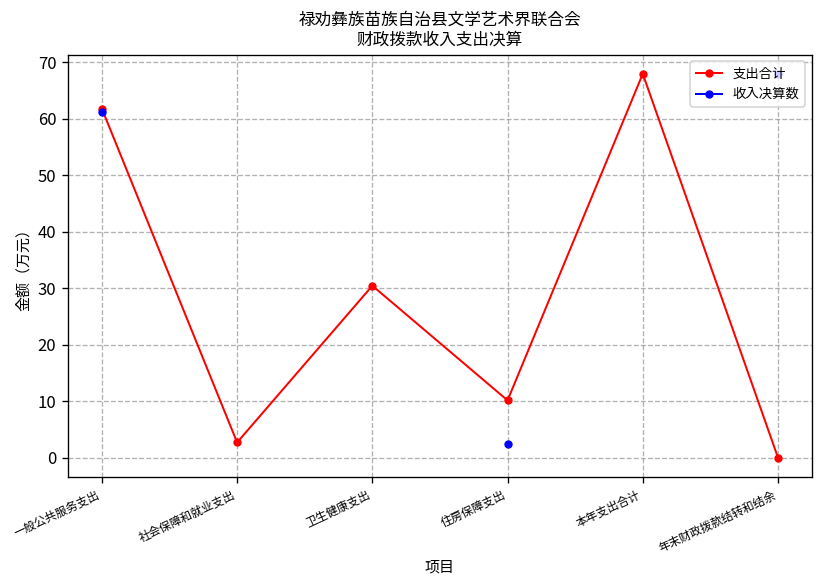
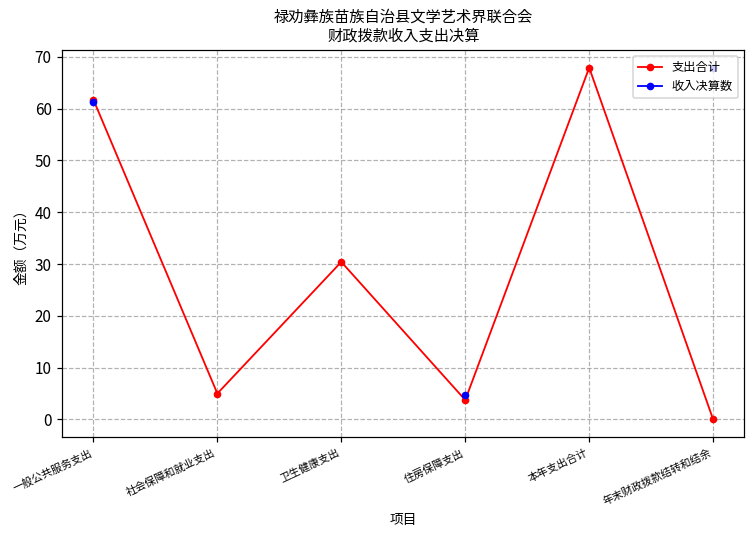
  {
    "支出合计": {
      "一般公共服务支出": 62,
-     "社会保障和就业支出": 3,
+     "社会保障和就业支出": 5,
      "卫生健康支出": 30,
-     "住房保障支出": 10,
+     "住房保障支出": 4,
      "本年支出合计": 68,
      "年末财政拨款结转和结余": 0
    },
    "收入决算数": {
      "一般公共服务支出": 61,
-     "住房保障支出": 2
+     "住房保障支出": 5
    }
  }
